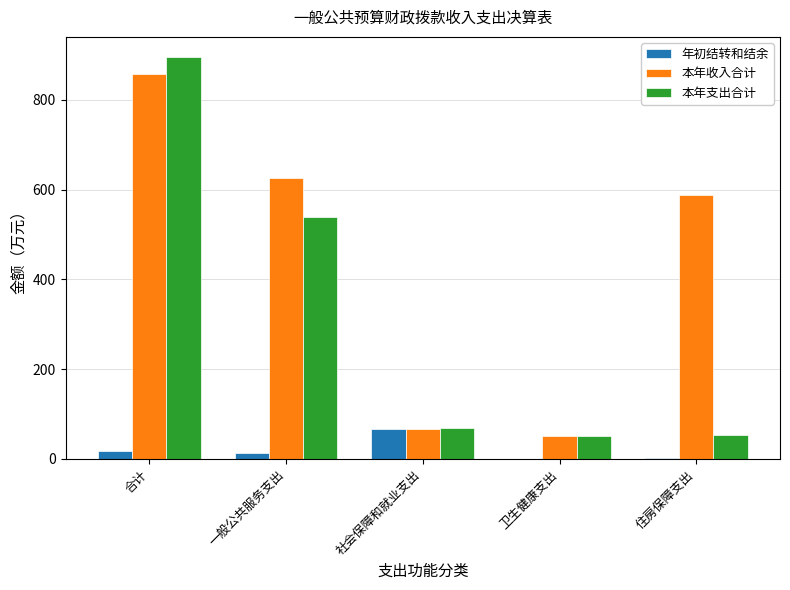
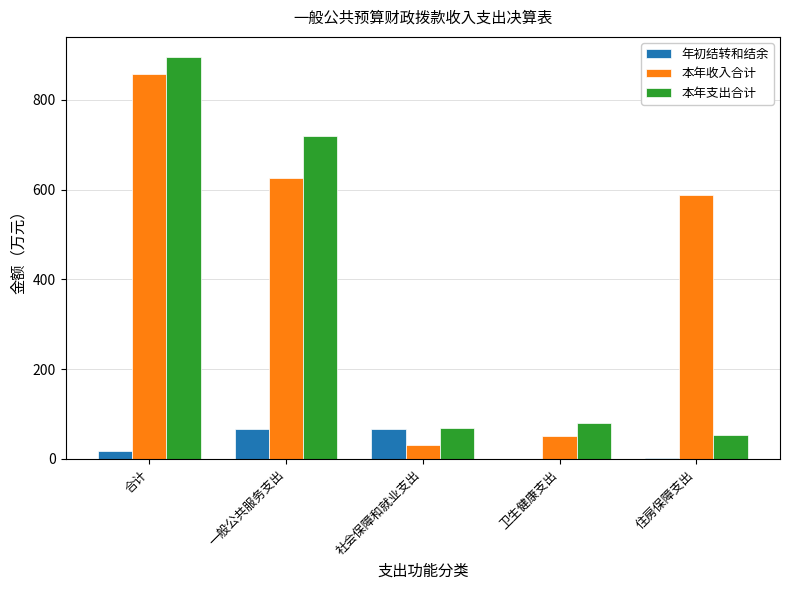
  {
    "年初结转和结余": {
      "合计": 20,
-     "一般公共服务支出": 10,
+     "一般公共服务支出": 70,
      "社会保障和就业支出": 70,
      "卫生健康支出": 0
    },
    "本年收入合计": {
      "合计": 860,
      "一般公共服务支出": 630,
-     "社会保障和就业支出": 70,
+     "社会保障和就业支出": 30,
      "卫生健康支出": 50,
      "住房保障支出": 590
    },
    "本年支出合计": {
      "合计": 900,
-     "一般公共服务支出": 540,
+     "一般公共服务支出": 720,
      "社会保障和就业支出": 70,
-     "卫生健康支出": 50,
+     "卫生健康支出": 80,
      "住房保障支出": 50
    }
  }
